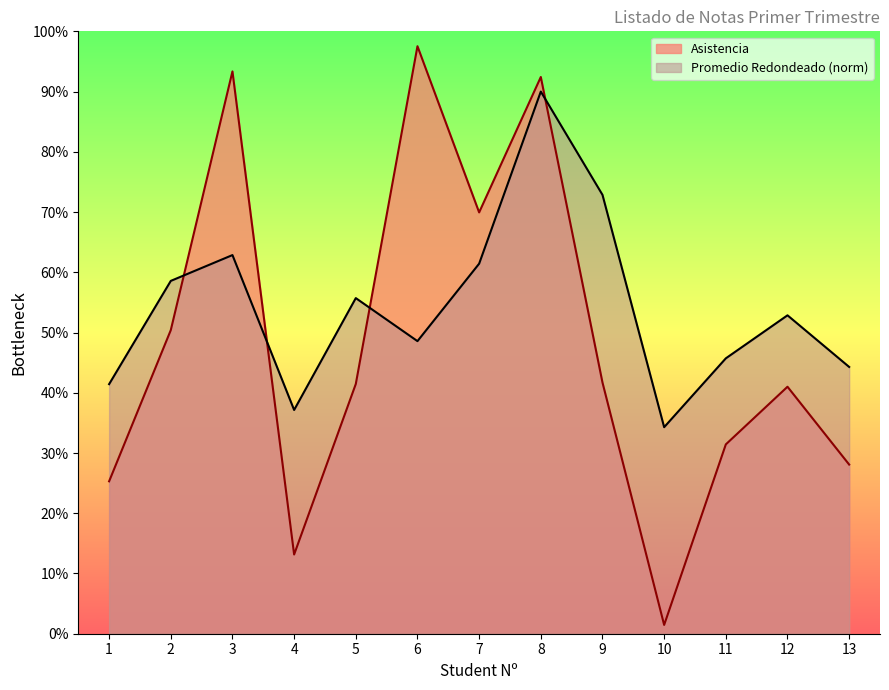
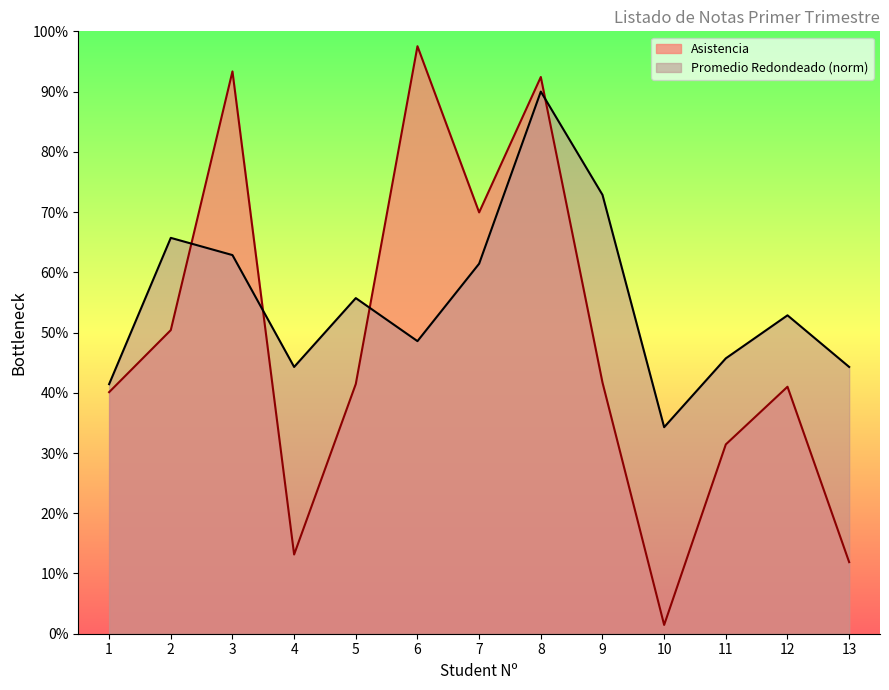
  {
    "Asistencia": {
-     "1": "25%",
+     "1": "40%",
      "2": "50%",
      "3": "93%",
      "4": "13%",
      "5": "41%",
      "6": "98%",
      "7": "70%",
      "8": "92%",
      "9": "42%",
      "10": "1%",
      "11": "31%",
      "12": "41%",
-     "13": "28%"
+     "13": "12%"
    },
    "Promedio Redondeado (norm)": {
      "1": "41%",
-     "2": "59%",
+     "2": "66%",
      "3": "63%",
-     "4": "37%",
+     "4": "44%",
      "5": "56%",
      "6": "49%",
      "7": "61%",
      "8": "90%",
      "9": "73%",
      "10": "34%",
      "11": "46%",
      "12": "53%",
      "13": "44%"
    }
  }
